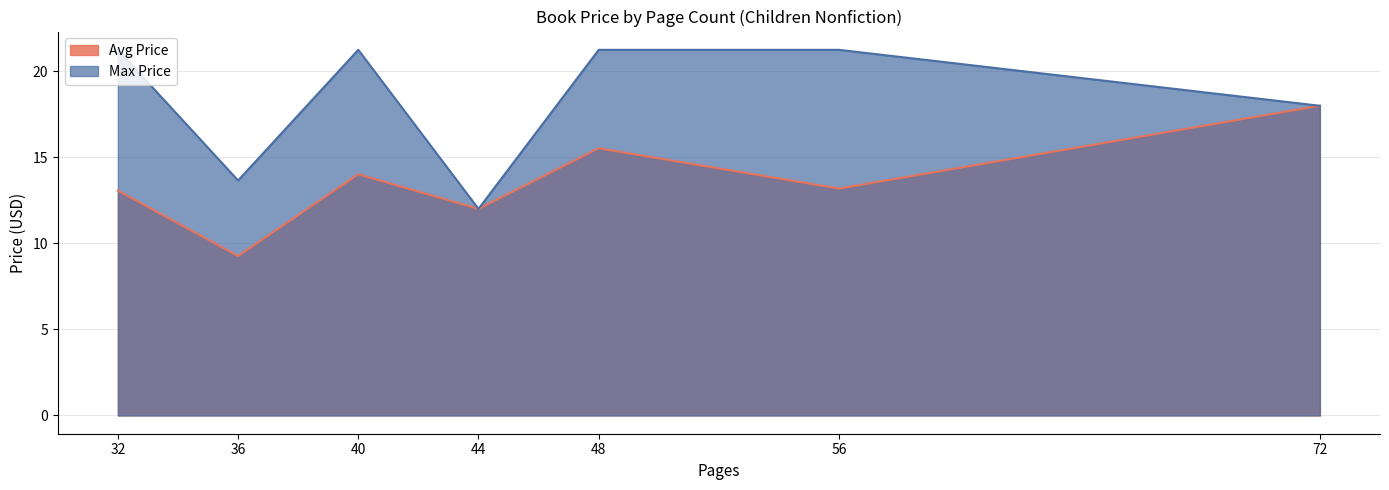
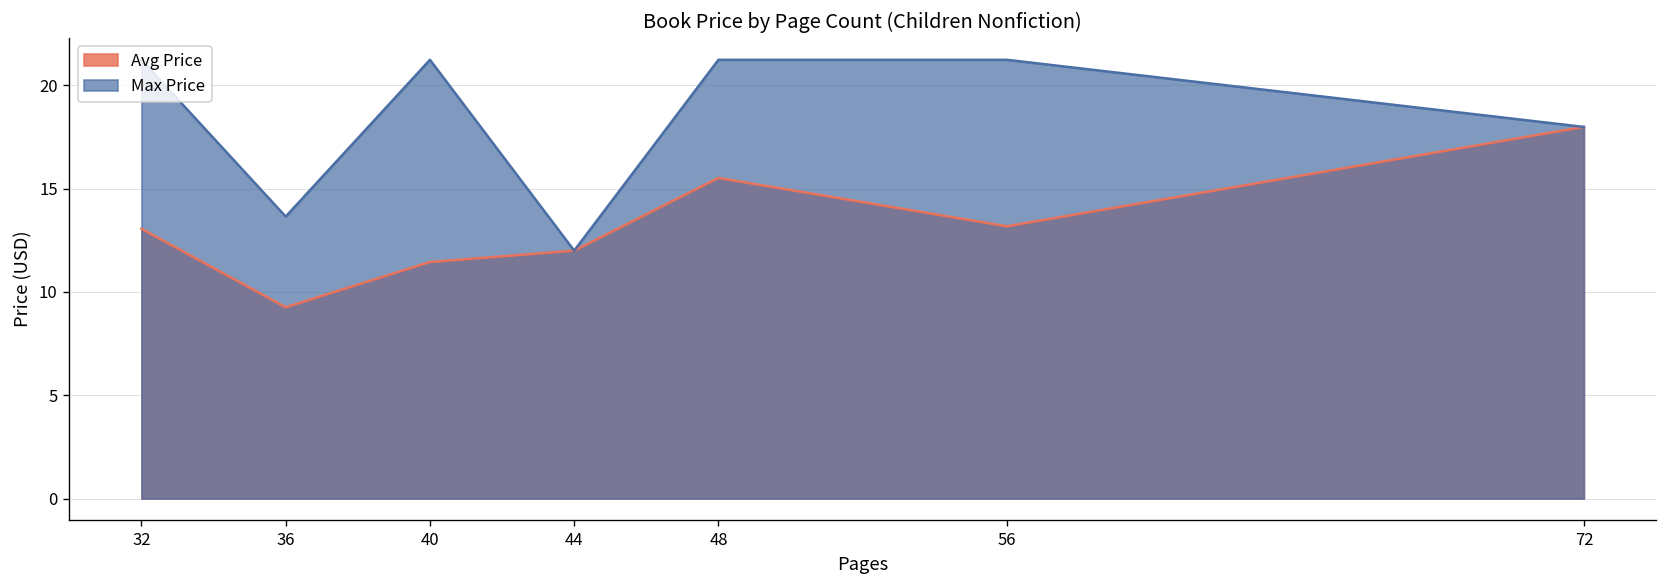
  {
    "Avg Price": {
      "32": 13.1,
      "36": 9.3,
-     "40": 14.0,
+     "40": 11.5,
      "48": 15.5,
      "56": 13.2
    },
    "Max Price": {
      "36": 13.7,
      "40": 21.2,
      "48": 21.2,
      "56": 21.2
    }
  }
